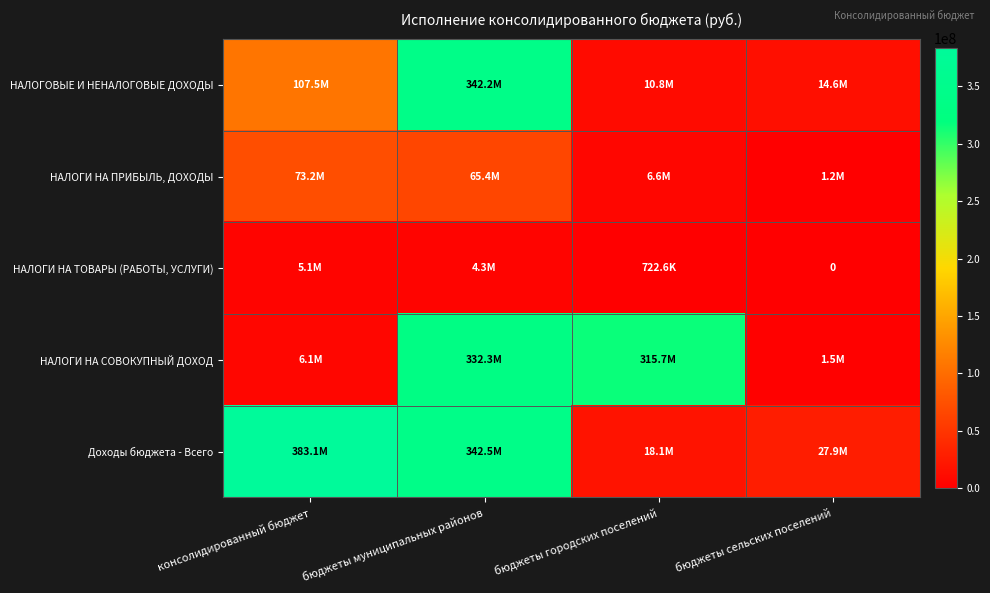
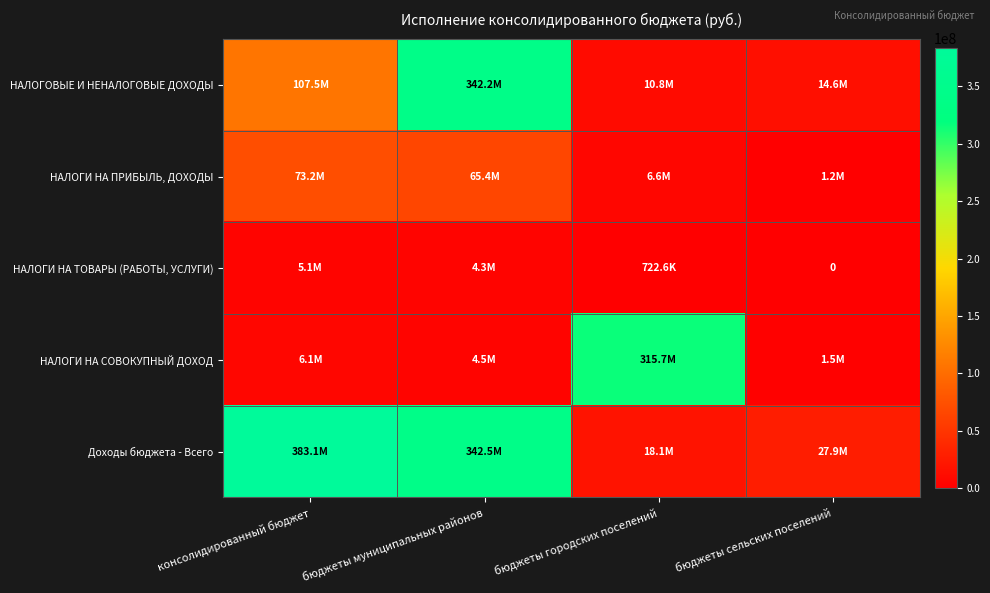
  {
    "НАЛОГОВЫЕ И НЕНАЛОГОВЫЕ ДОХОДЫ": {
      "консолидированный бюджет": "107.5M",
      "бюджеты муниципальных районов": "342.2M",
      "бюджеты городских поселений": "10.8M",
      "бюджеты сельских поселений": "14.6M"
    },
    "НАЛОГИ НА ПРИБЫЛЬ, ДОХОДЫ": {
      "консолидированный бюджет": "73.2M",
      "бюджеты муниципальных районов": "65.4M",
      "бюджеты городских поселений": "6.6M",
      "бюджеты сельских поселений": "1.2M"
    },
    "НАЛОГИ НА ТОВАРЫ (РАБОТЫ, УСЛУГИ)": {
      "консолидированный бюджет": "5.1M",
      "бюджеты муниципальных районов": "4.3M",
      "бюджеты городских поселений": "722.6K",
      "бюджеты сельских поселений": "0"
    },
    "НАЛОГИ НА СОВОКУПНЫЙ ДОХОД": {
      "консолидированный бюджет": "6.1M",
-     "бюджеты муниципальных районов": "332.3M",
+     "бюджеты муниципальных районов": "4.5M",
      "бюджеты городских поселений": "315.7M",
      "бюджеты сельских поселений": "1.5M"
    },
    "Доходы бюджета - Всего": {
      "консолидированный бюджет": "383.1M",
      "бюджеты муниципальных районов": "342.5M",
      "бюджеты городских поселений": "18.1M",
      "бюджеты сельских поселений": "27.9M"
    }
  }
